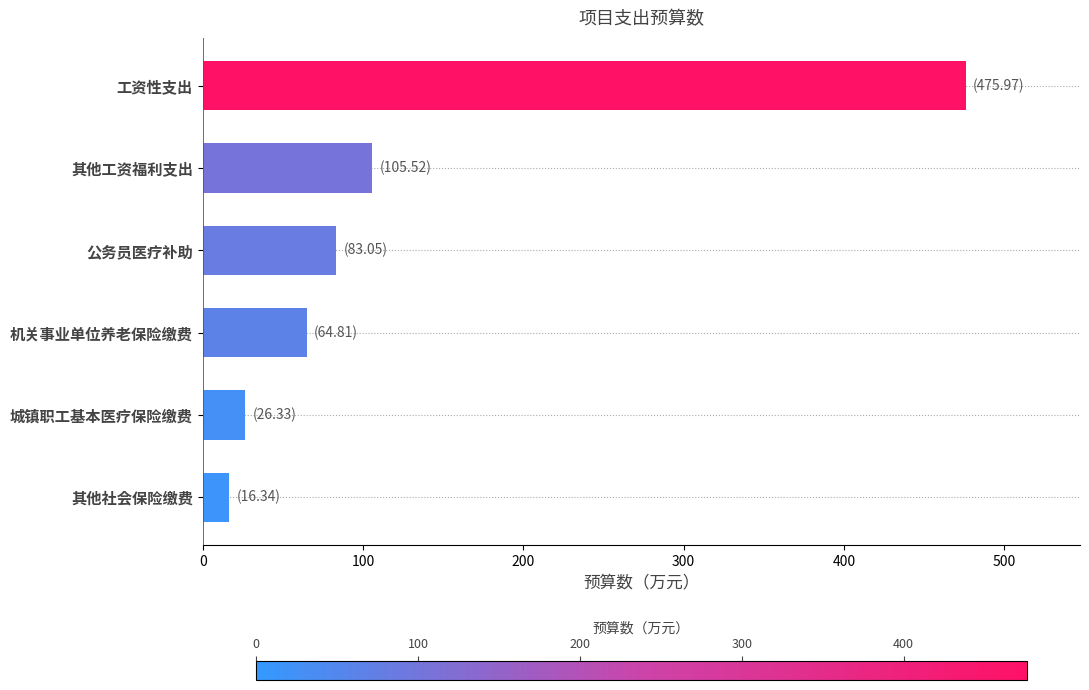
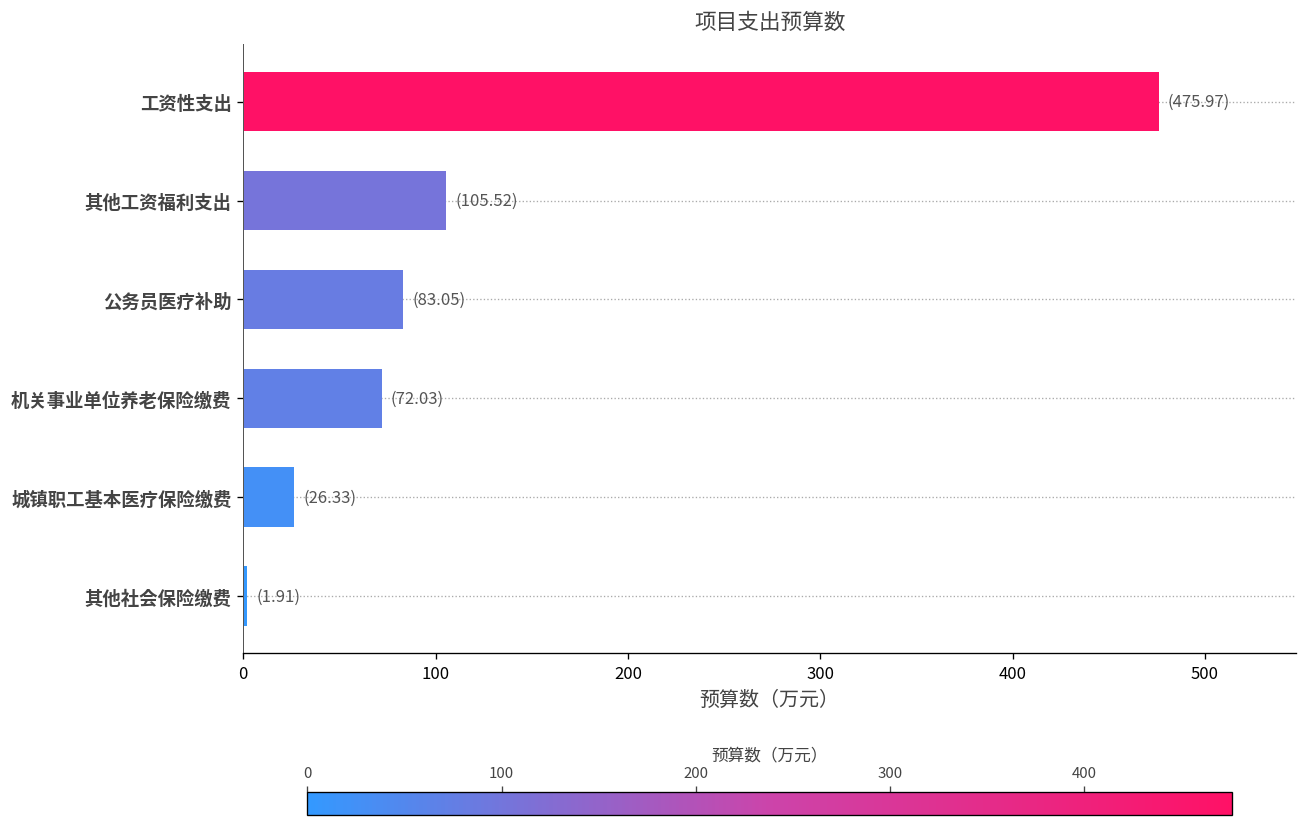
  {
    "工资性支出": "(475.97)",
    "其他工资福利支出": "(105.52)",
    "公务员医疗补助": "(83.05)",
-   "机关事业单位养老保险缴费": "(64.81)",
+   "机关事业单位养老保险缴费": "(72.03)",
    "城镇职工基本医疗保险缴费": "(26.33)",
-   "其他社会保险缴费": "(16.34)"
+   "其他社会保险缴费": "(1.91)"
  }
